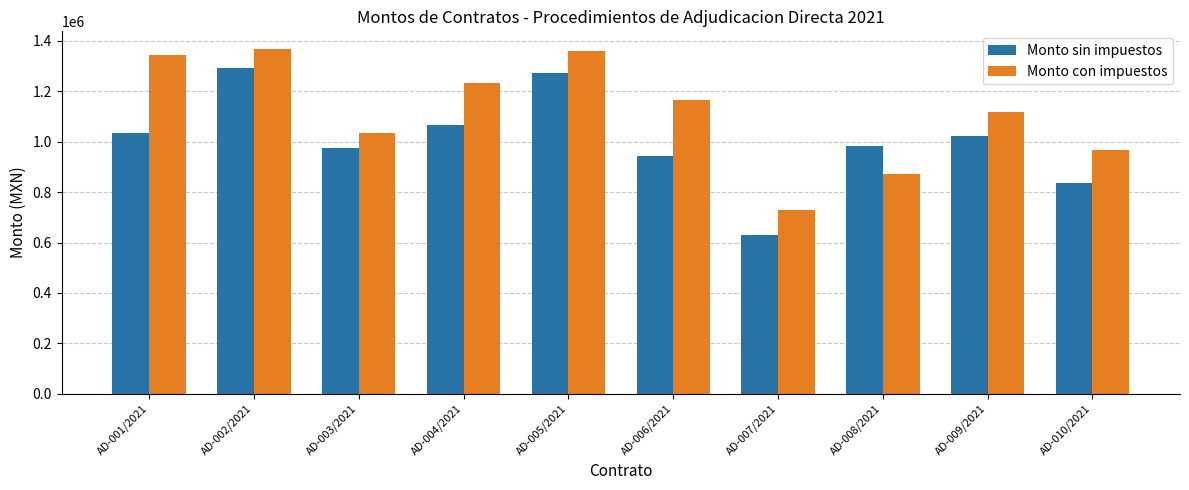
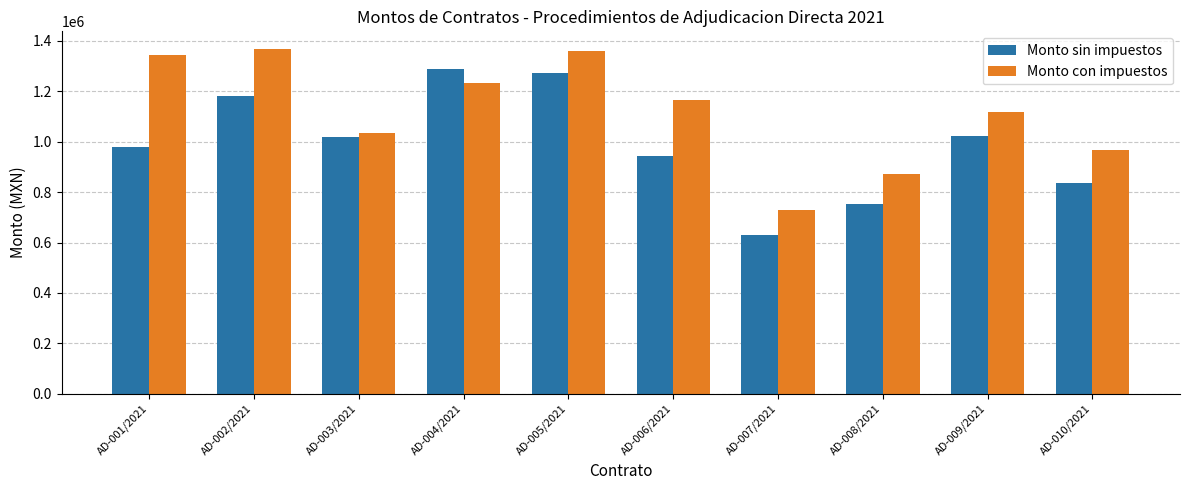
  {
    "Monto sin impuestos": {
-     "AD-001/2021": 1040000,
-     "AD-002/2021": 1290000,
-     "AD-003/2021": 980000,
-     "AD-004/2021": 1060000,
+     "AD-001/2021": 980000,
+     "AD-002/2021": 1180000,
+     "AD-003/2021": 1020000,
+     "AD-004/2021": 1290000,
      "AD-005/2021": 1270000,
      "AD-006/2021": 940000,
      "AD-007/2021": 630000,
-     "AD-008/2021": 980000,
+     "AD-008/2021": 750000,
      "AD-009/2021": 1020000,
      "AD-010/2021": 840000
    },
    "Monto con impuestos": {
      "AD-001/2021": 1340000,
      "AD-002/2021": 1370000,
      "AD-003/2021": 1040000,
      "AD-004/2021": 1240000,
      "AD-005/2021": 1360000,
      "AD-006/2021": 1170000,
      "AD-007/2021": 730000,
      "AD-008/2021": 870000,
      "AD-009/2021": 1120000,
      "AD-010/2021": 970000
    }
  }
